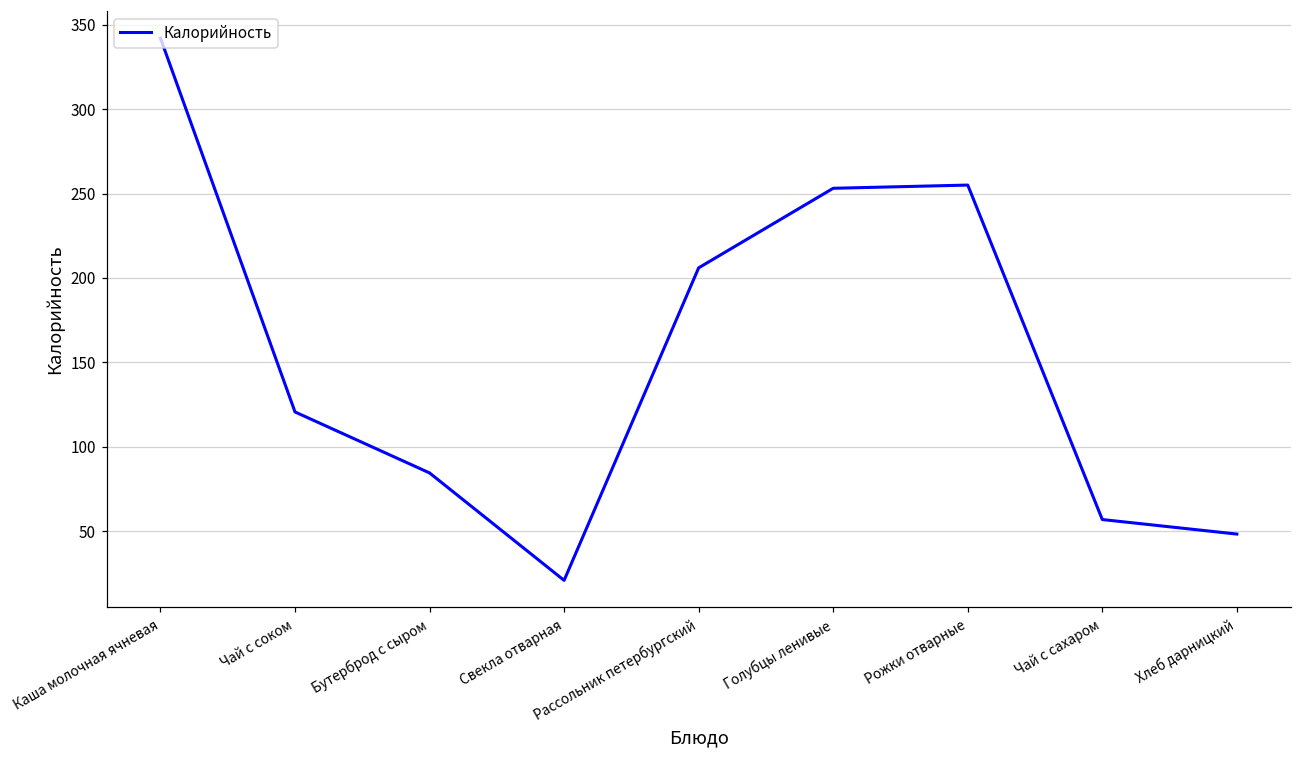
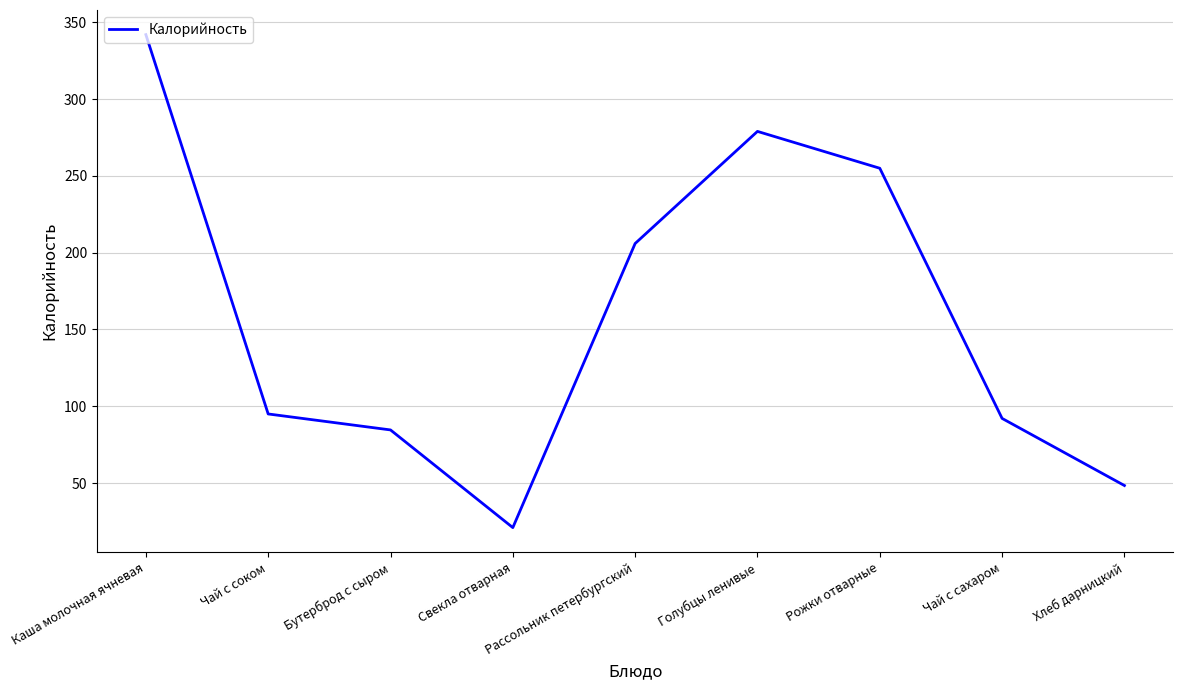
  {
-   "Чай с соком": 121,
+   "Чай с соком": 95,
    "Бутерброд с сыром": 85,
    "Свекла отварная": 21,
    "Рассольник петербургский": 206,
-   "Голубцы ленивые": 253,
+   "Голубцы ленивые": 279,
    "Рожки отварные": 255,
-   "Чай с сахаром": 57,
+   "Чай с сахаром": 92,
    "Хлеб дарницкий": 48
  }
